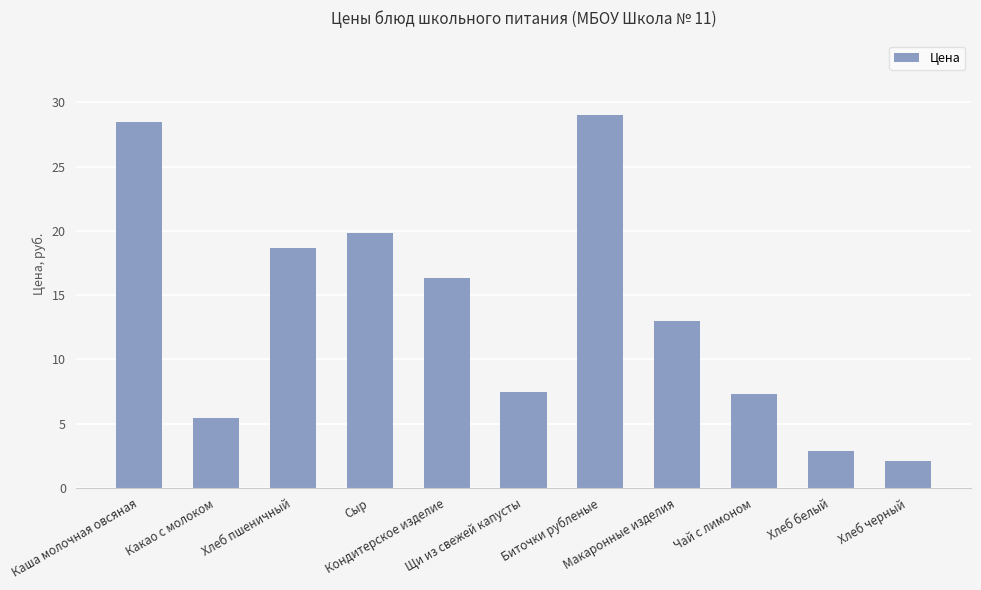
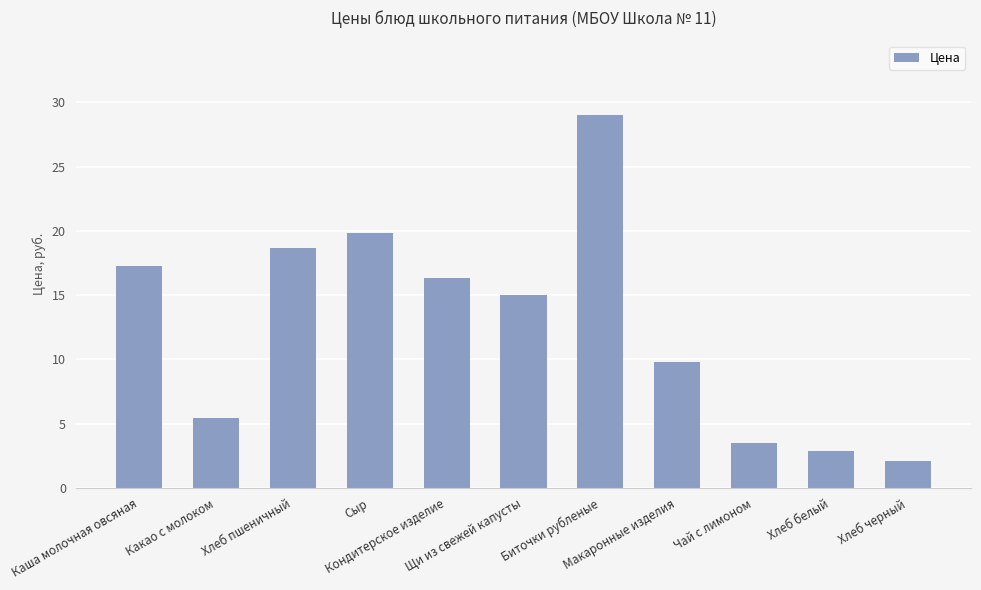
  {
-   "Каша молочная овсяная": 28.5,
+   "Каша молочная овсяная": 17.3,
    "Какао с молоком": 5.4,
    "Хлеб пшеничный": 18.7,
    "Сыр": 19.9,
    "Кондитерское изделие": 16.3,
-   "Щи из свежей капусты": 7.5,
+   "Щи из свежей капусты": 15.0,
    "Биточки рубленые": 29.0,
-   "Макаронные изделия": 13.0,
-   "Чай с лимоном": 7.3,
+   "Макаронные изделия": 9.8,
+   "Чай с лимоном": 3.5,
    "Хлеб белый": 2.9,
    "Хлеб черный": 2.1
  }
